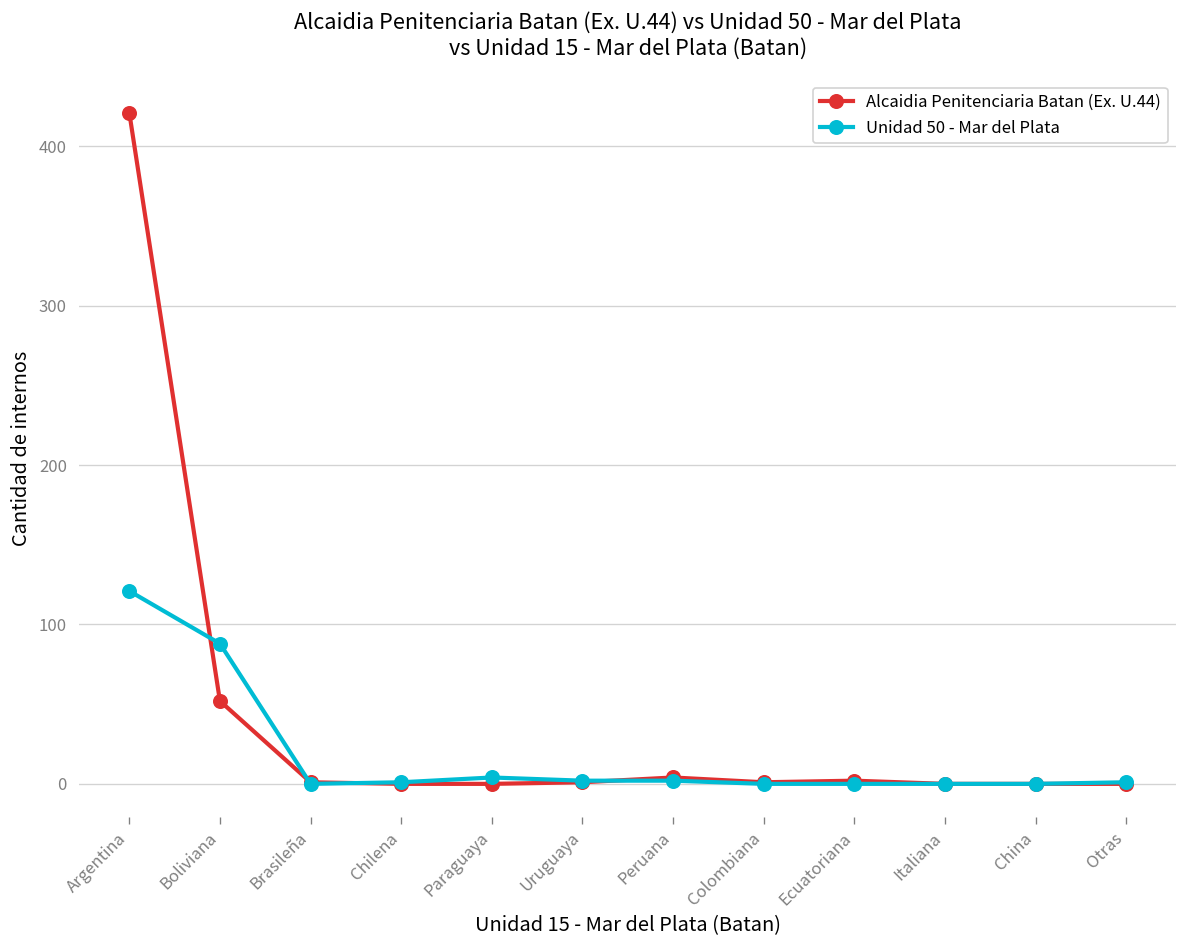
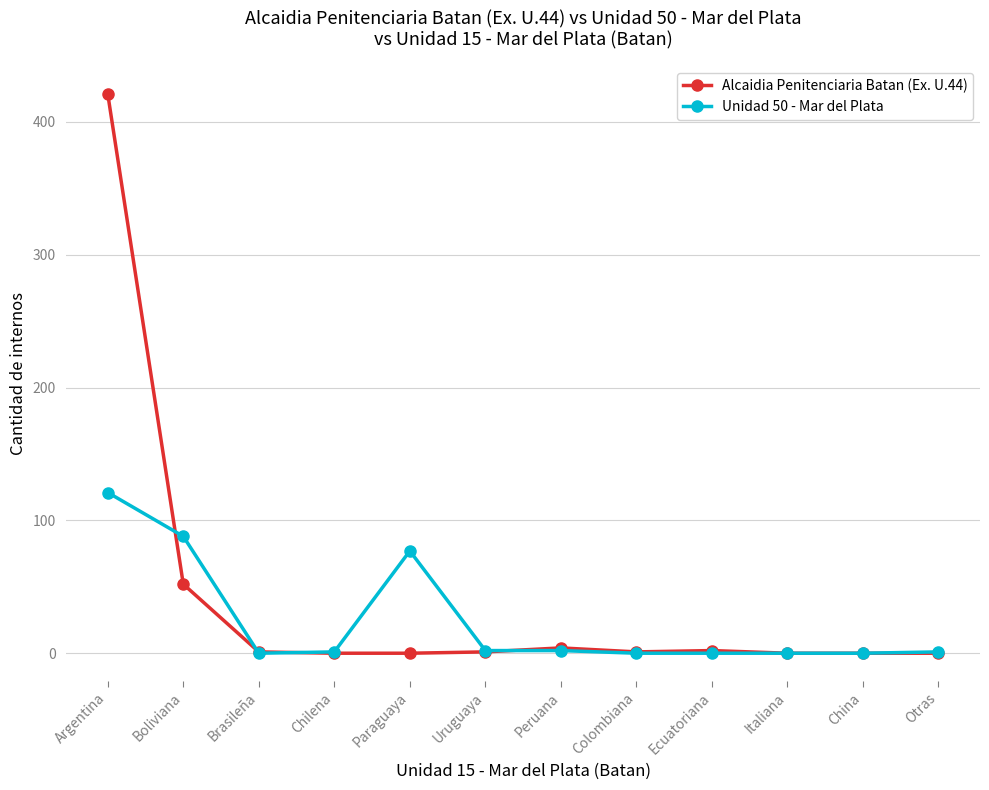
  {
    "Alcaidia Penitenciaria Batan (Ex. U.44)": {
      "Argentina": 421,
      "Boliviana": 52,
      "Paraguaya": 0,
      "Peruana": 4,
      "Ecuatoriana": 2
    },
    "Unidad 50 - Mar del Plata": {
      "Argentina": 121,
      "Boliviana": 88,
-     "Paraguaya": 4,
+     "Paraguaya": 77,
      "Peruana": 2,
      "Ecuatoriana": 0
    }
  }
